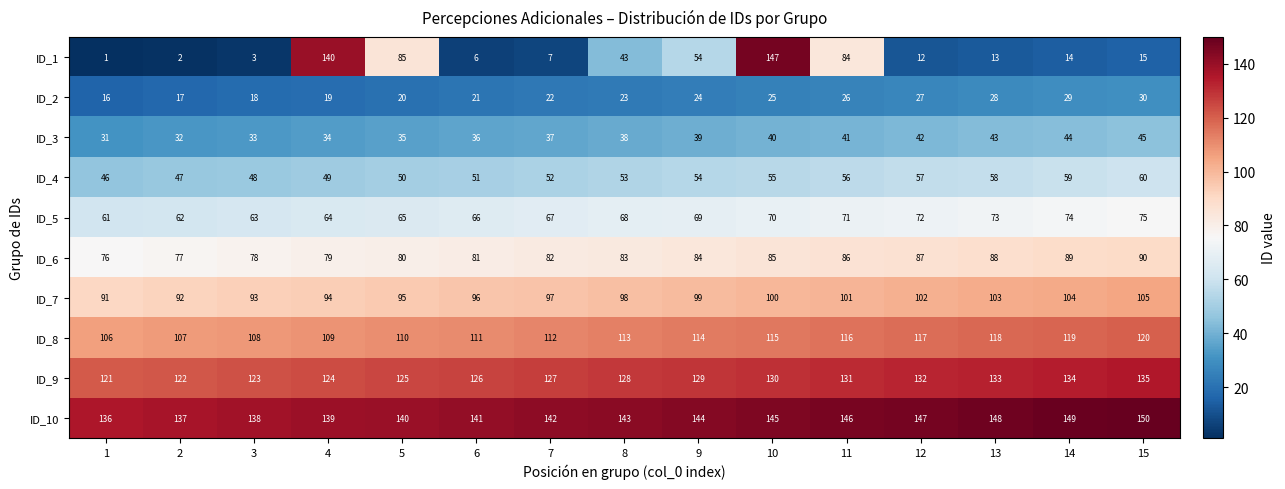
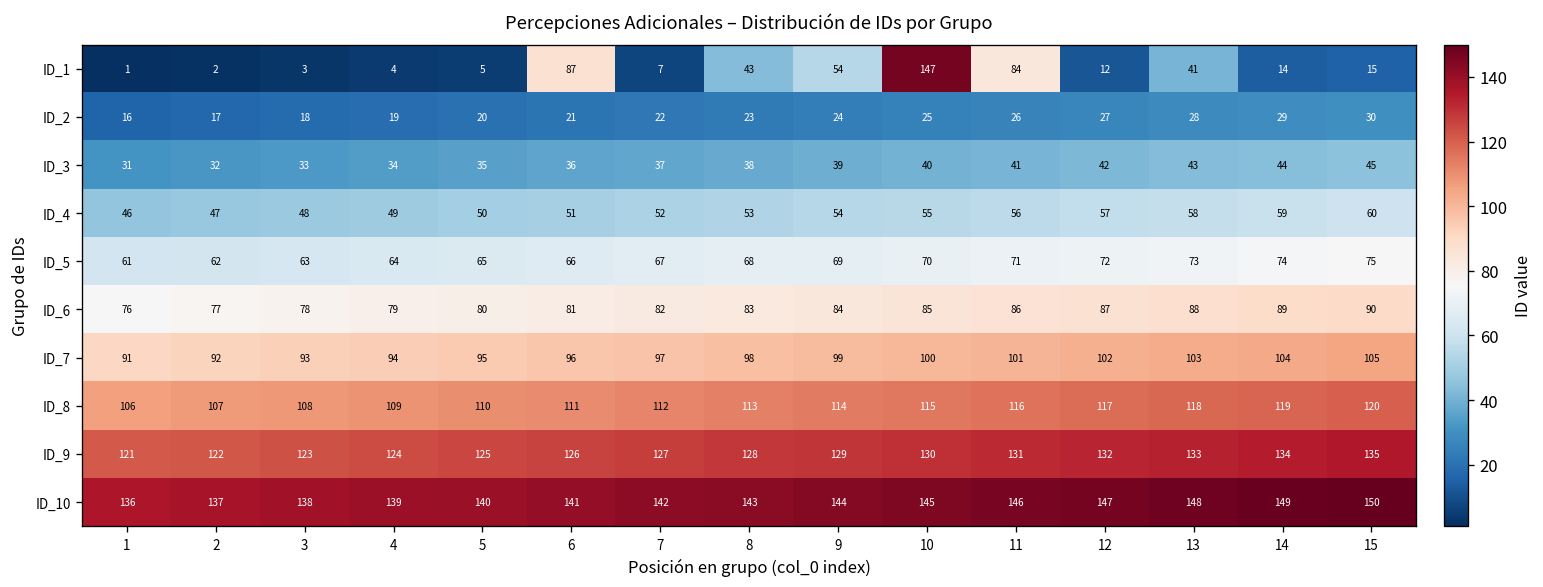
  {
    "ID_1": {
      "1": 1,
      "2": 2,
      "3": 3,
-     "4": 140,
-     "5": 85,
-     "6": 6,
+     "4": 4,
+     "5": 5,
+     "6": 87,
      "7": 7,
      "8": 43,
      "9": 54,
      "10": 147,
      "11": 84,
      "12": 12,
-     "13": 13,
+     "13": 41,
      "14": 14,
      "15": 15
    },
    "ID_2": {
      "1": 16,
      "2": 17,
      "3": 18,
      "4": 19,
      "5": 20,
      "6": 21,
      "7": 22,
      "8": 23,
      "9": 24,
      "10": 25,
      "11": 26,
      "12": 27,
      "13": 28,
      "14": 29,
      "15": 30
    },
    "ID_3": {
      "1": 31,
      "2": 32,
      "3": 33,
      "4": 34,
      "5": 35,
      "6": 36,
      "7": 37,
      "8": 38,
      "9": 39,
      "10": 40,
      "11": 41,
      "12": 42,
      "13": 43,
      "14": 44,
      "15": 45
    },
    "ID_4": {
      "1": 46,
      "2": 47,
      "3": 48,
      "4": 49,
      "5": 50,
      "6": 51,
      "7": 52,
      "8": 53,
      "9": 54,
      "10": 55,
      "11": 56,
      "12": 57,
      "13": 58,
      "14": 59,
      "15": 60
    },
    "ID_5": {
      "1": 61,
      "2": 62,
      "3": 63,
      "4": 64,
      "5": 65,
      "6": 66,
      "7": 67,
      "8": 68,
      "9": 69,
      "10": 70,
      "11": 71,
      "12": 72,
      "13": 73,
      "14": 74,
      "15": 75
    },
    "ID_6": {
      "1": 76,
      "2": 77,
      "3": 78,
      "4": 79,
      "5": 80,
      "6": 81,
      "7": 82,
      "8": 83,
      "9": 84,
      "10": 85,
      "11": 86,
      "12": 87,
      "13": 88,
      "14": 89,
      "15": 90
    },
    "ID_7": {
      "1": 91,
      "2": 92,
      "3": 93,
      "4": 94,
      "5": 95,
      "6": 96,
      "7": 97,
      "8": 98,
      "9": 99,
      "10": 100,
      "11": 101,
      "12": 102,
      "13": 103,
      "14": 104,
      "15": 105
    },
    "ID_8": {
      "1": 106,
      "2": 107,
      "3": 108,
      "4": 109,
      "5": 110,
      "6": 111,
      "7": 112,
      "8": 113,
      "9": 114,
      "10": 115,
      "11": 116,
      "12": 117,
      "13": 118,
      "14": 119,
      "15": 120
    },
    "ID_9": {
      "1": 121,
      "2": 122,
      "3": 123,
      "4": 124,
      "5": 125,
      "6": 126,
      "7": 127,
      "8": 128,
      "9": 129,
      "10": 130,
      "11": 131,
      "12": 132,
      "13": 133,
      "14": 134,
      "15": 135
    },
    "ID_10": {
      "1": 136,
      "2": 137,
      "3": 138,
      "4": 139,
      "5": 140,
      "6": 141,
      "7": 142,
      "8": 143,
      "9": 144,
      "10": 145,
      "11": 146,
      "12": 147,
      "13": 148,
      "14": 149,
      "15": 150
    }
  }
